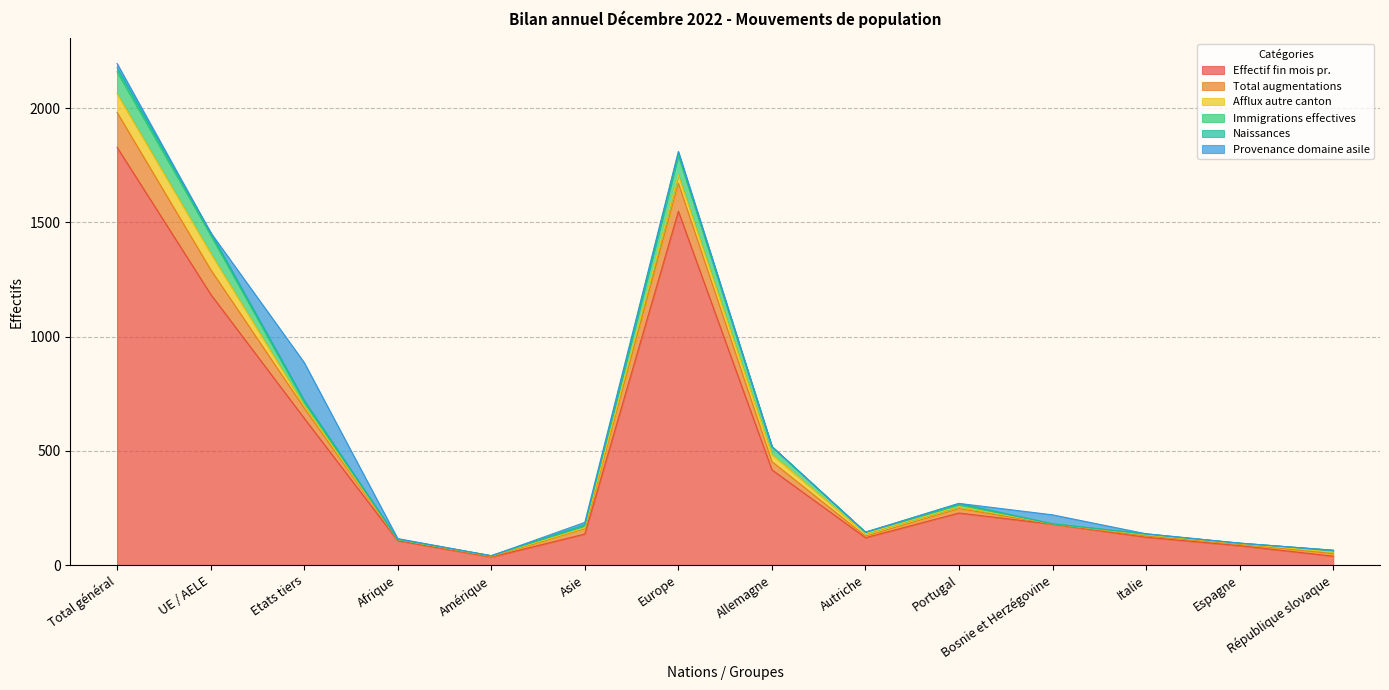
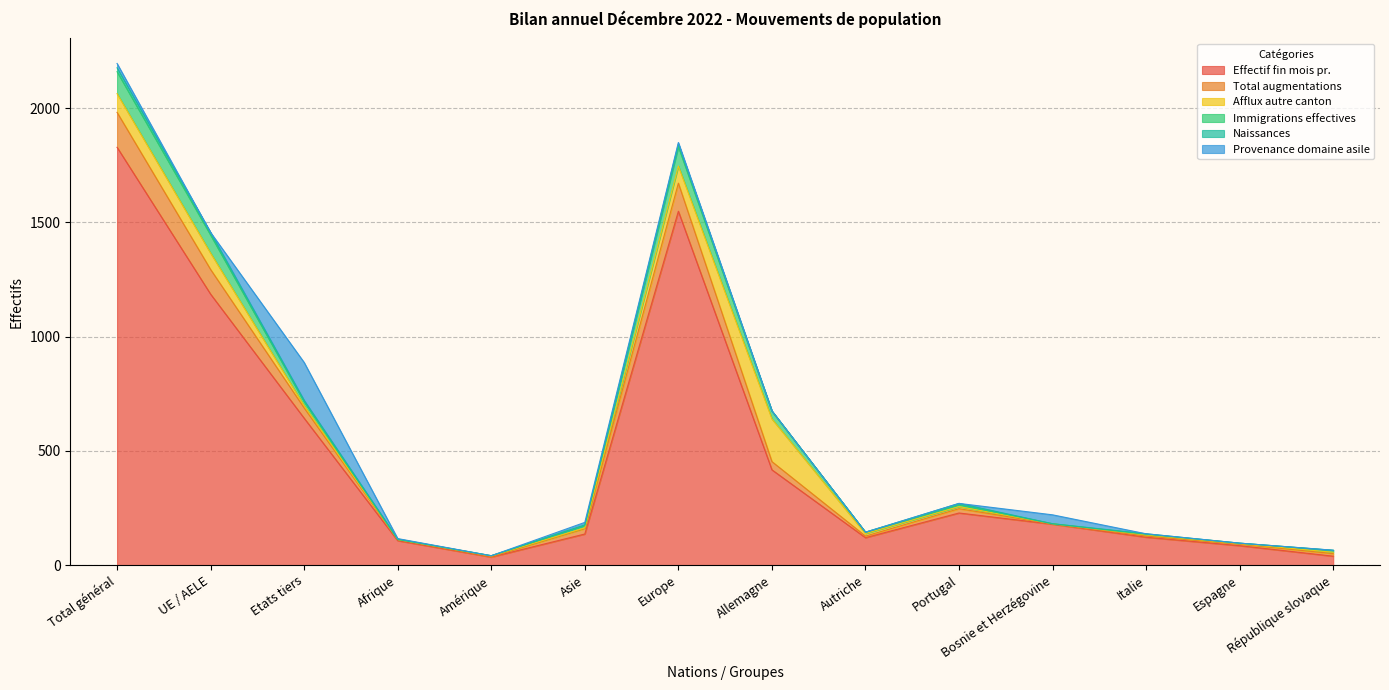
  {
    "Afflux autre canton": {
      "Total général": 80,
      "UE / AELE": 70,
-     "Europe": 40,
-     "Allemagne": 30
+     "Europe": 80,
+     "Allemagne": 190
    },
    "Provenance domaine asile": {
      "Total général": 20,
      "Etats tiers": 170,
      "Bosnie et Herzégovine": 40
    }
  }
